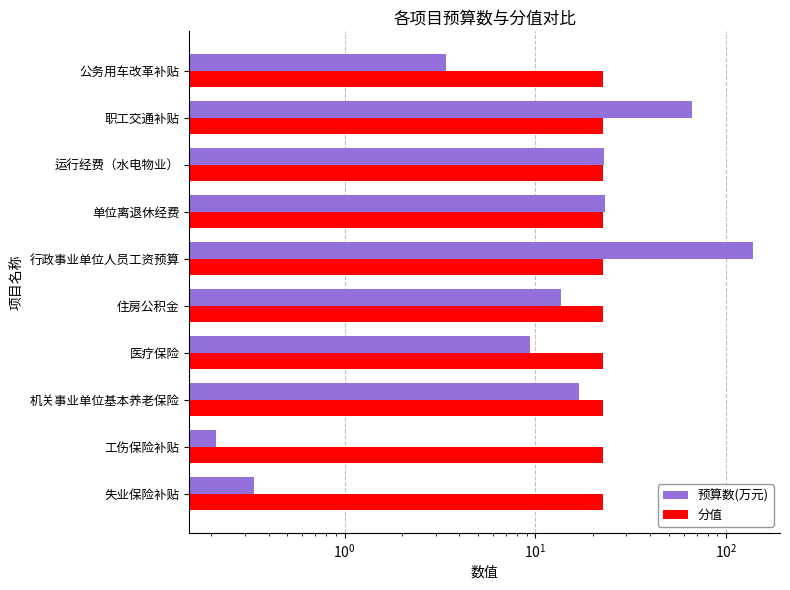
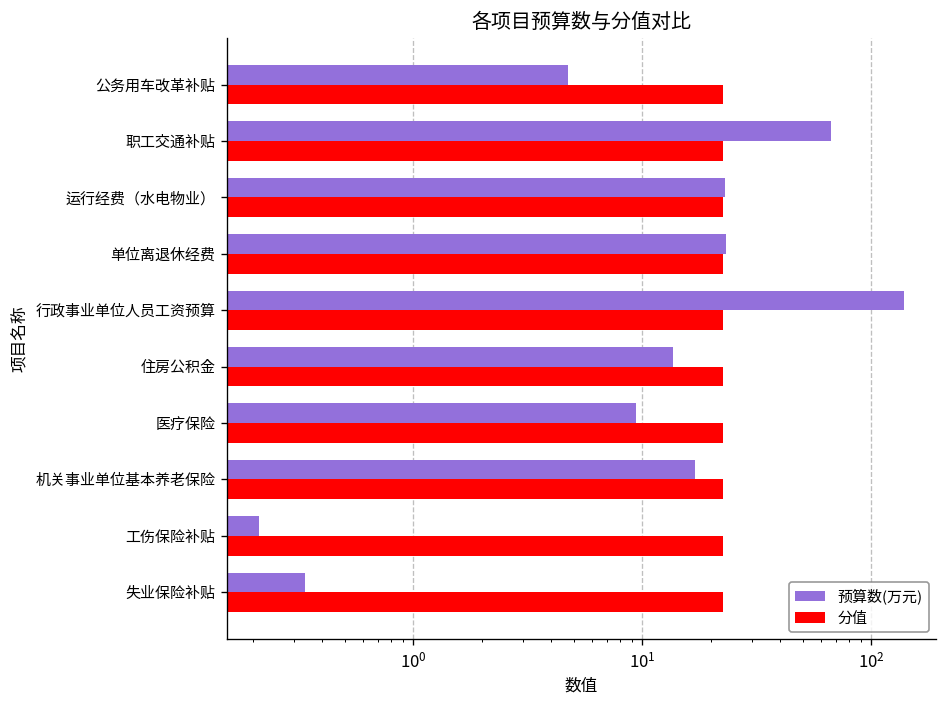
  {
    "预算数(万元)": {
-     "公务用车改革补贴": 3.4,
+     "公务用车改革补贴": 4.7,
      "职工交通补贴": 66,
      "运行经费（水电物业）": 23,
      "单位离退休经费": 23,
      "行政事业单位人员工资预算": 140,
      "住房公积金": 14,
      "医疗保险": 9,
      "机关事业单位基本养老保险": 17,
      "工伤保险补贴": 0.21,
      "失业保险补贴": 0.34
    },
    "分值": {
      "公务用车改革补贴": 23,
      "职工交通补贴": 23,
      "运行经费（水电物业）": 23,
      "单位离退休经费": 23,
      "行政事业单位人员工资预算": 23,
      "住房公积金": 23,
      "医疗保险": 23,
      "机关事业单位基本养老保险": 23,
      "工伤保险补贴": 23,
      "失业保险补贴": 23
    }
  }
